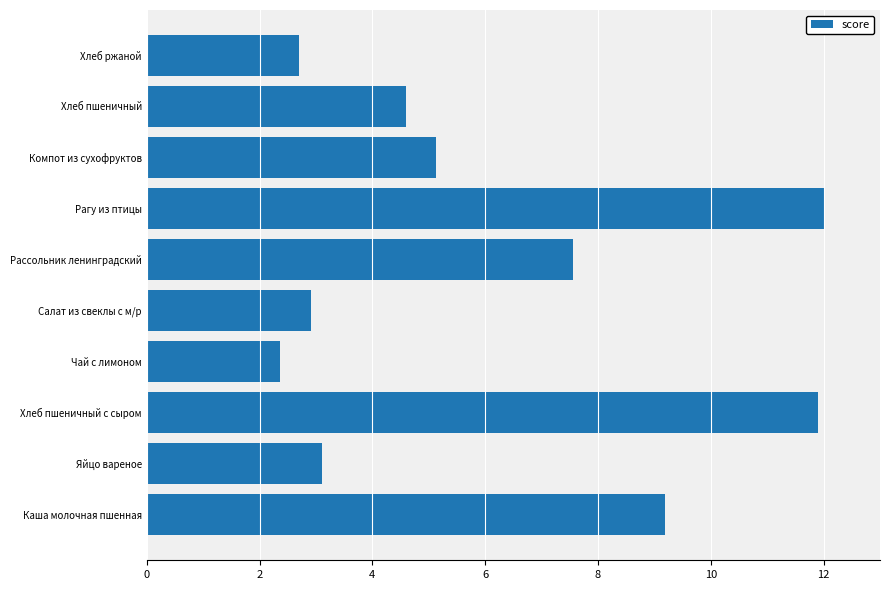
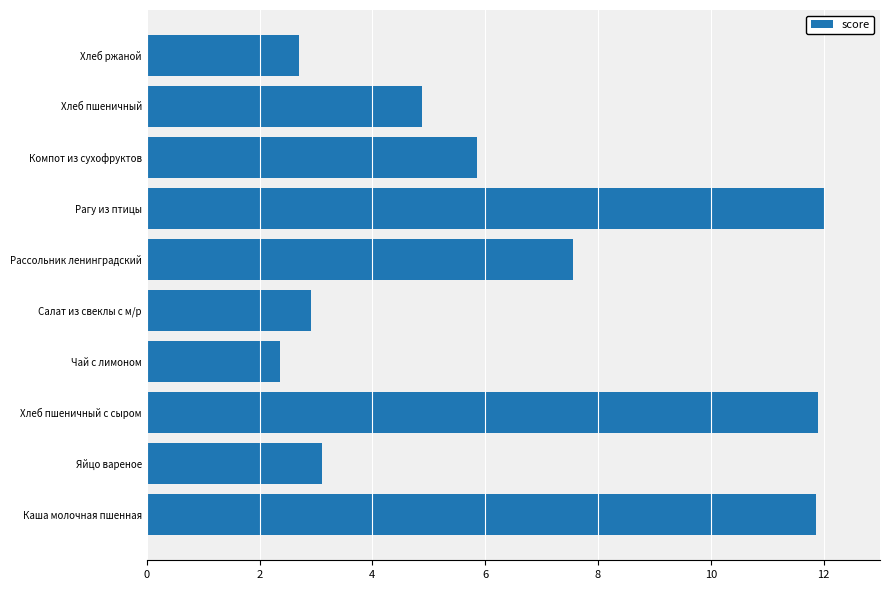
  {
    "Хлеб ржаной": 2.7,
-   "Хлеб пшеничный": 4.6,
-   "Компот из сухофруктов": 5.1,
+   "Хлеб пшеничный": 4.9,
+   "Компот из сухофруктов": 5.8,
    "Рагу из птицы": 12.0,
    "Рассольник ленинградский": 7.6,
    "Салат из свеклы с м/р": 2.9,
    "Чай с лимоном": 2.4,
    "Хлеб пшеничный с сыром": 11.9,
    "Яйцо вареное": 3.1,
-   "Каша молочная пшенная": 9.2
+   "Каша молочная пшенная": 11.9
  }
